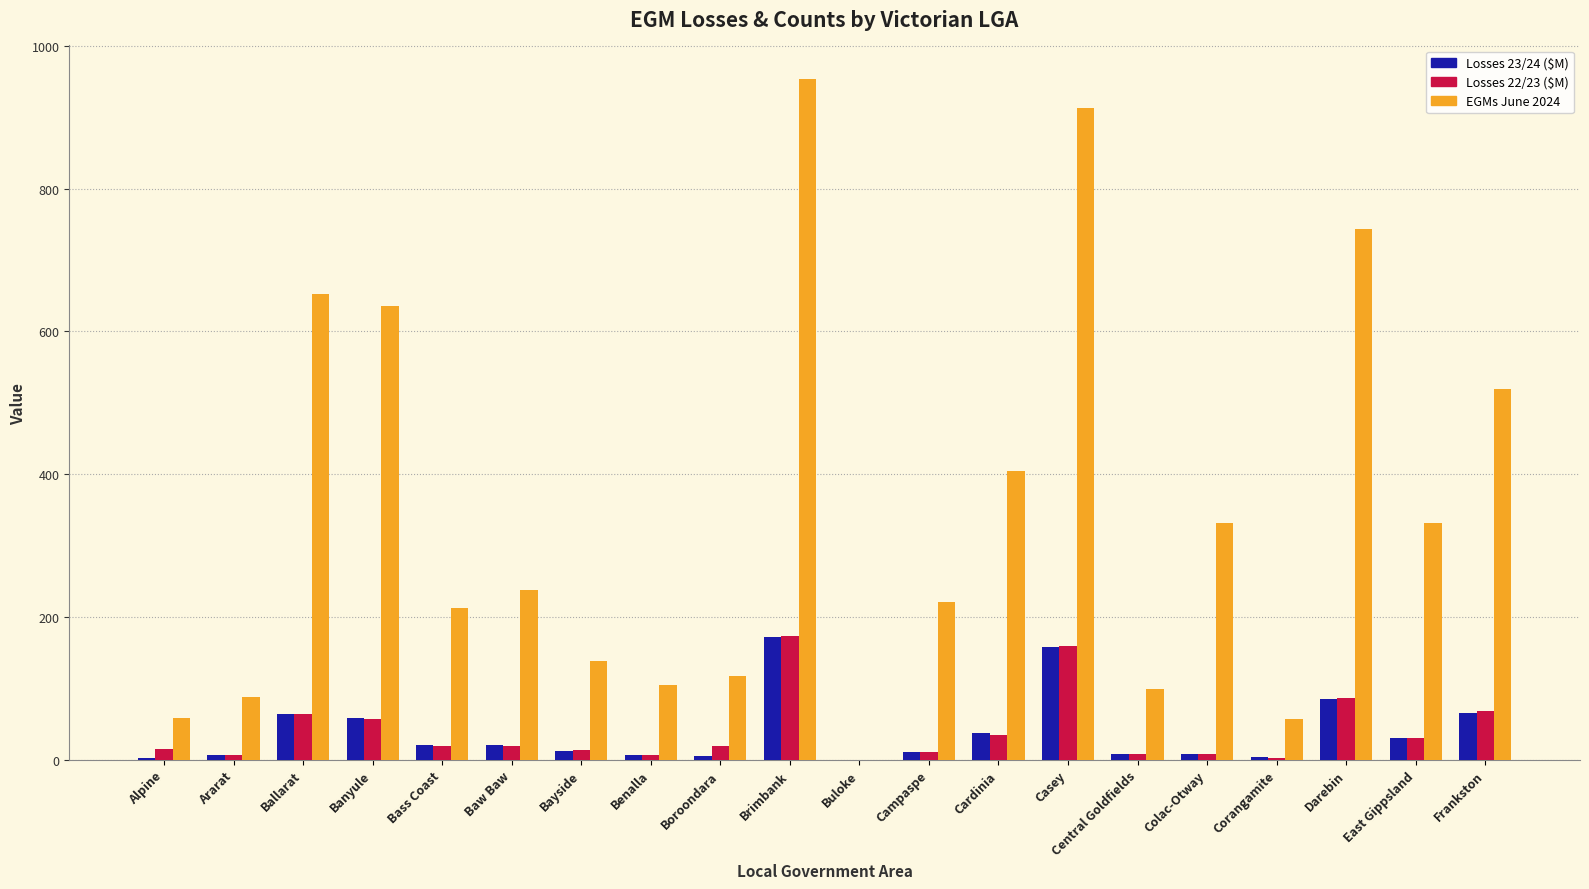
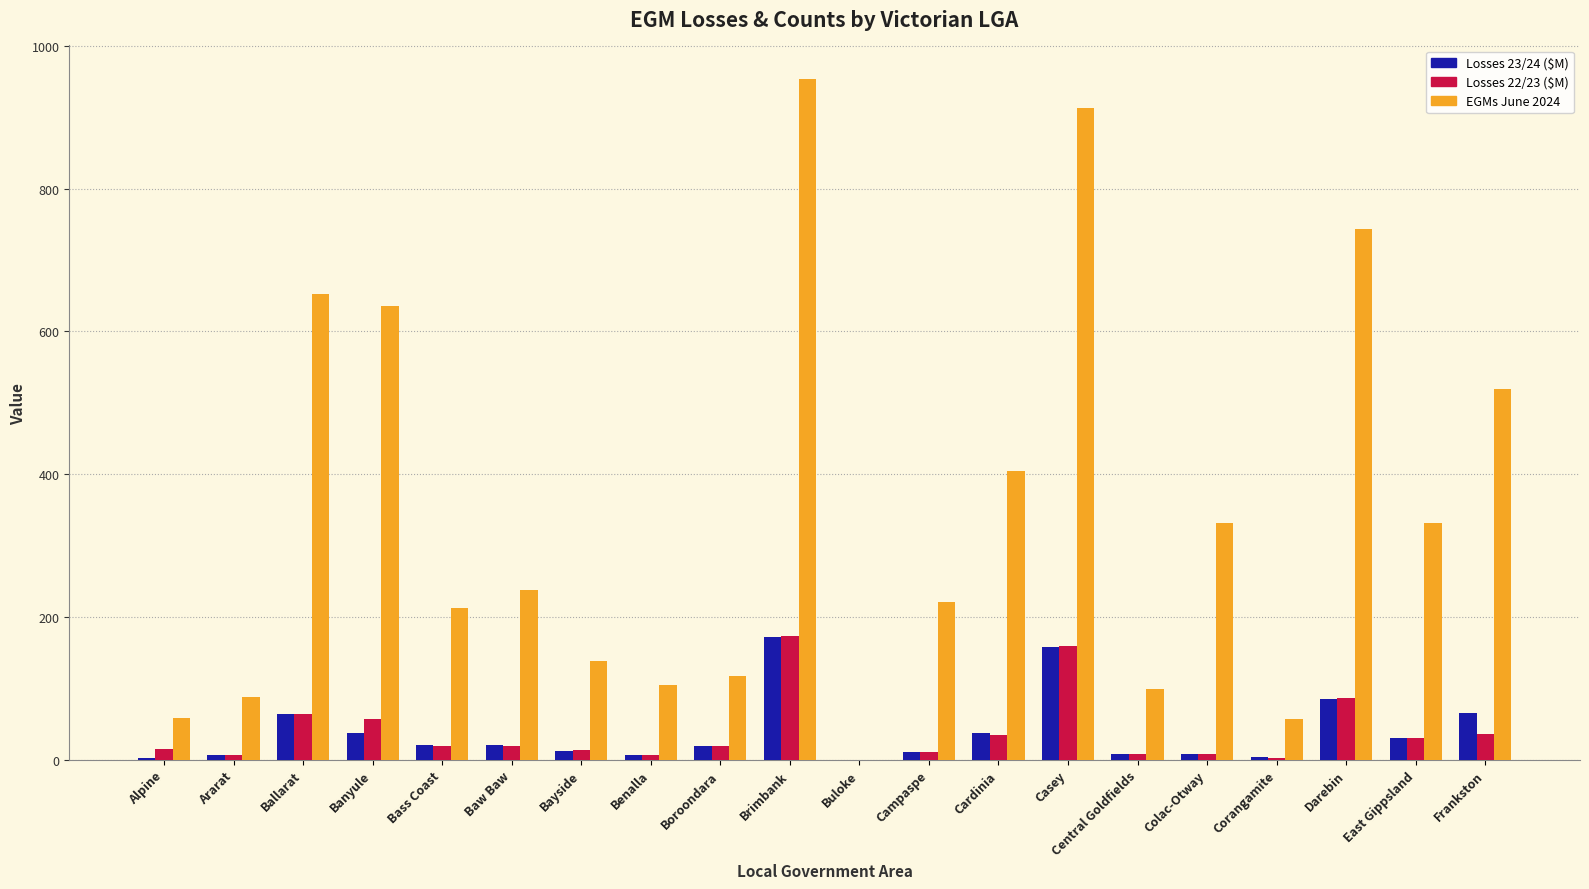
  {
    "Losses 23/24 ($M)": {
      "Ararat": 10,
      "Ballarat": 60,
-     "Banyule": 60,
+     "Banyule": 40,
      "Bass Coast": 20,
      "Baw Baw": 20,
      "Bayside": 10,
      "Benalla": 10,
-     "Boroondara": 10,
+     "Boroondara": 20,
      "Brimbank": 170,
      "Buloke": 0,
      "Campaspe": 10,
      "Cardinia": 40,
      "Casey": 160,
      "Central Goldfields": 10,
      "Colac-Otway": 10,
      "Corangamite": 0,
      "Darebin": 80,
      "East Gippsland": 30,
      "Frankston": 70
    },
    "Losses 22/23 ($M)": {
      "Alpine": 20,
      "Ararat": 10,
      "Ballarat": 60,
      "Banyule": 60,
      "Bass Coast": 20,
      "Baw Baw": 20,
      "Bayside": 10,
      "Benalla": 10,
      "Boroondara": 20,
      "Brimbank": 170,
      "Buloke": 0,
      "Campaspe": 10,
      "Cardinia": 40,
      "Casey": 160,
      "Central Goldfields": 10,
      "Colac-Otway": 10,
      "Darebin": 90,
      "East Gippsland": 30,
-     "Frankston": 70
+     "Frankston": 40
    },
    "EGMs June 2024": {
      "Alpine": 60,
      "Ararat": 90,
      "Ballarat": 650,
      "Banyule": 640,
      "Bass Coast": 210,
      "Baw Baw": 240,
      "Bayside": 140,
      "Benalla": 110,
      "Boroondara": 120,
      "Brimbank": 950,
      "Buloke": 0,
      "Campaspe": 220,
      "Cardinia": 410,
      "Casey": 910,
      "Central Goldfields": 100,
      "Colac-Otway": 330,
      "Corangamite": 60,
      "Darebin": 740,
      "East Gippsland": 330,
      "Frankston": 520
    }
  }
